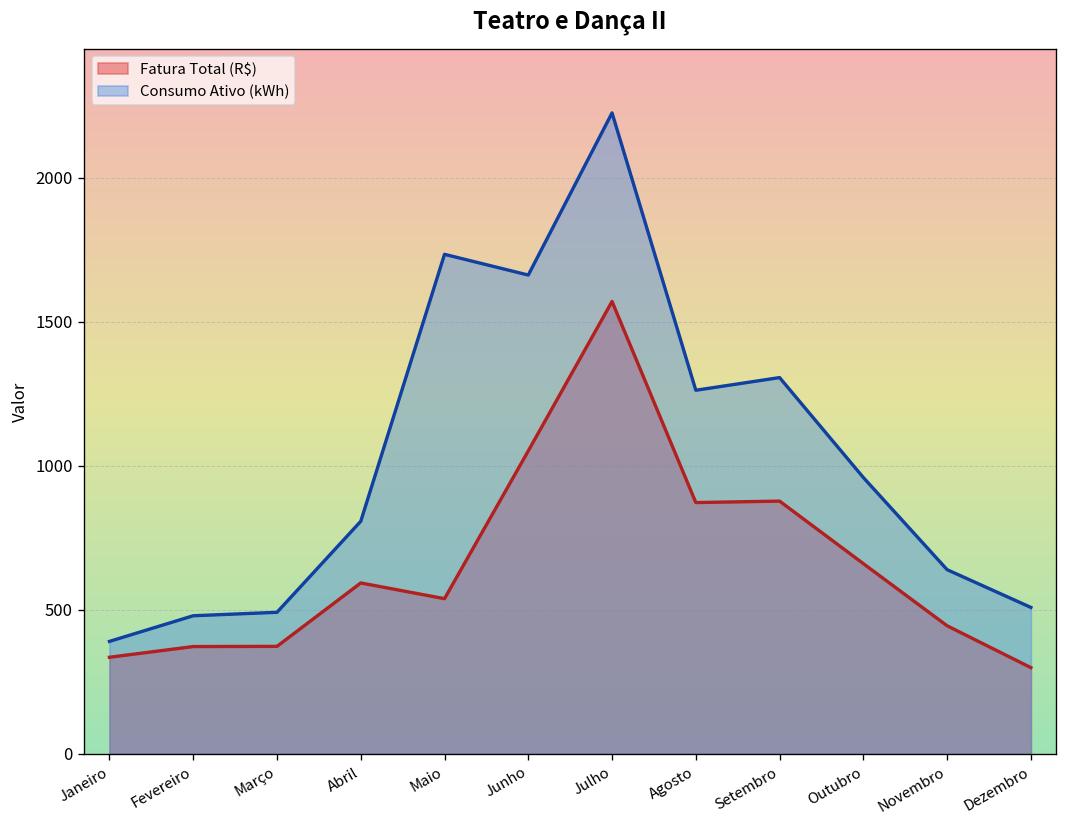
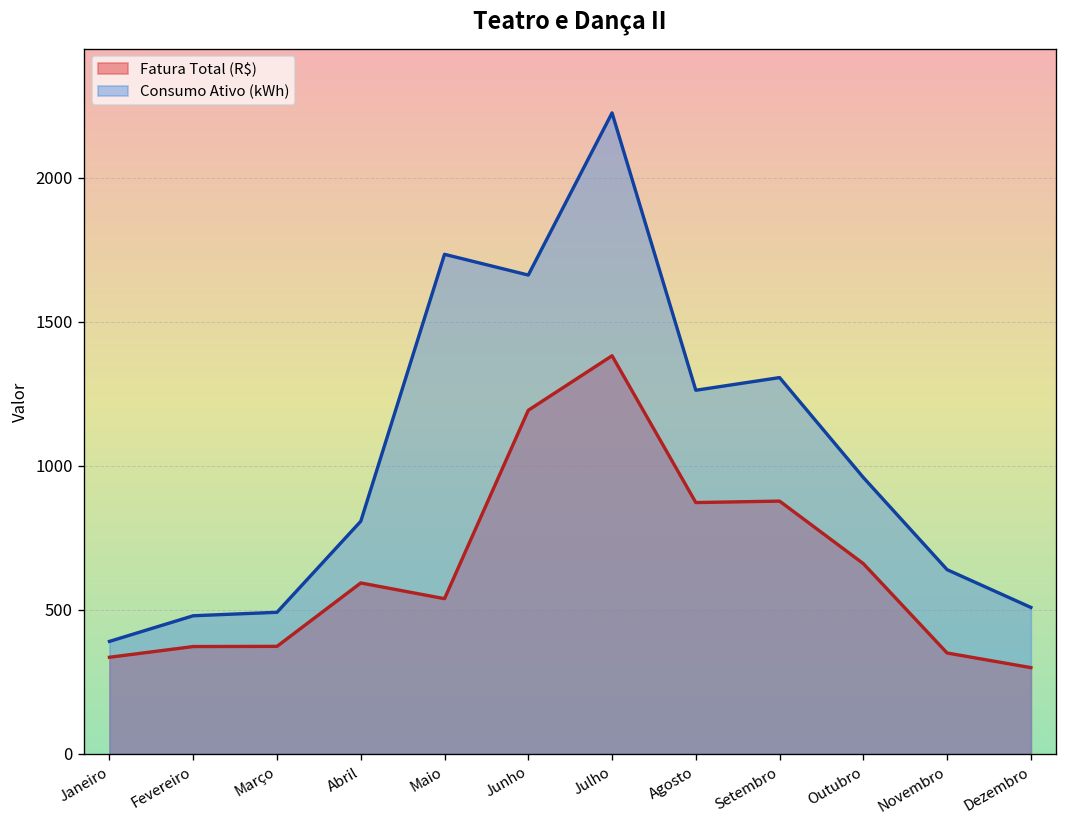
  {
    "Fatura Total (R$)": {
      "Janeiro": 340,
      "Fevereiro": 370,
      "Março": 370,
      "Abril": 590,
      "Maio": 540,
-     "Junho": 1050,
-     "Julho": 1570,
+     "Junho": 1190,
+     "Julho": 1380,
      "Agosto": 870,
      "Setembro": 880,
      "Outubro": 660,
-     "Novembro": 450,
+     "Novembro": 350,
      "Dezembro": 300
    },
    "Consumo Ativo (kWh)": {
      "Janeiro": 390,
      "Fevereiro": 480,
      "Março": 490,
      "Abril": 810,
      "Maio": 1740,
      "Junho": 1660,
      "Julho": 2230,
      "Agosto": 1260,
      "Setembro": 1310,
      "Outubro": 960,
      "Novembro": 640,
      "Dezembro": 510
    }
  }
